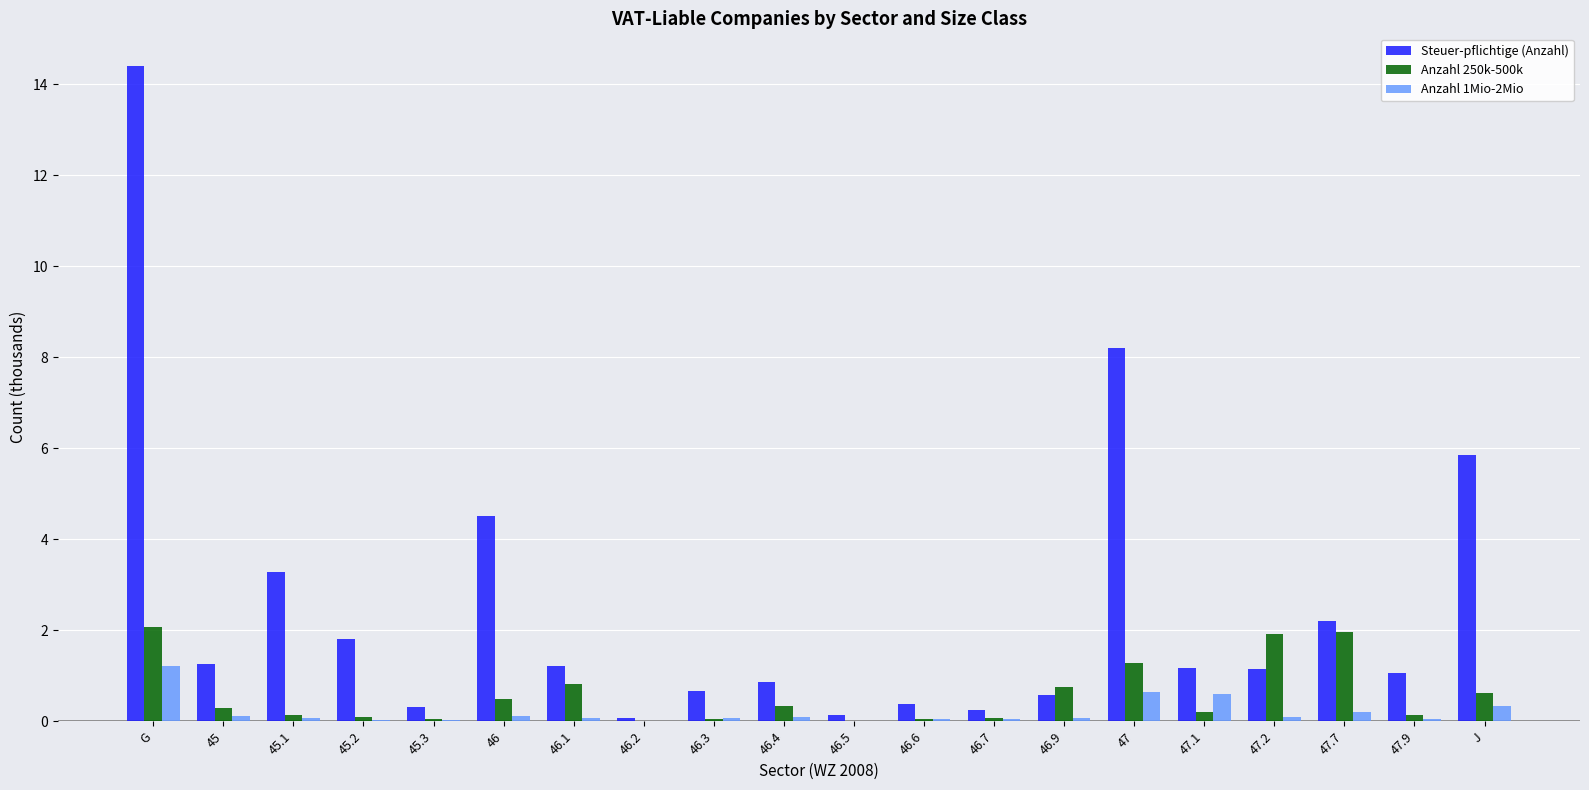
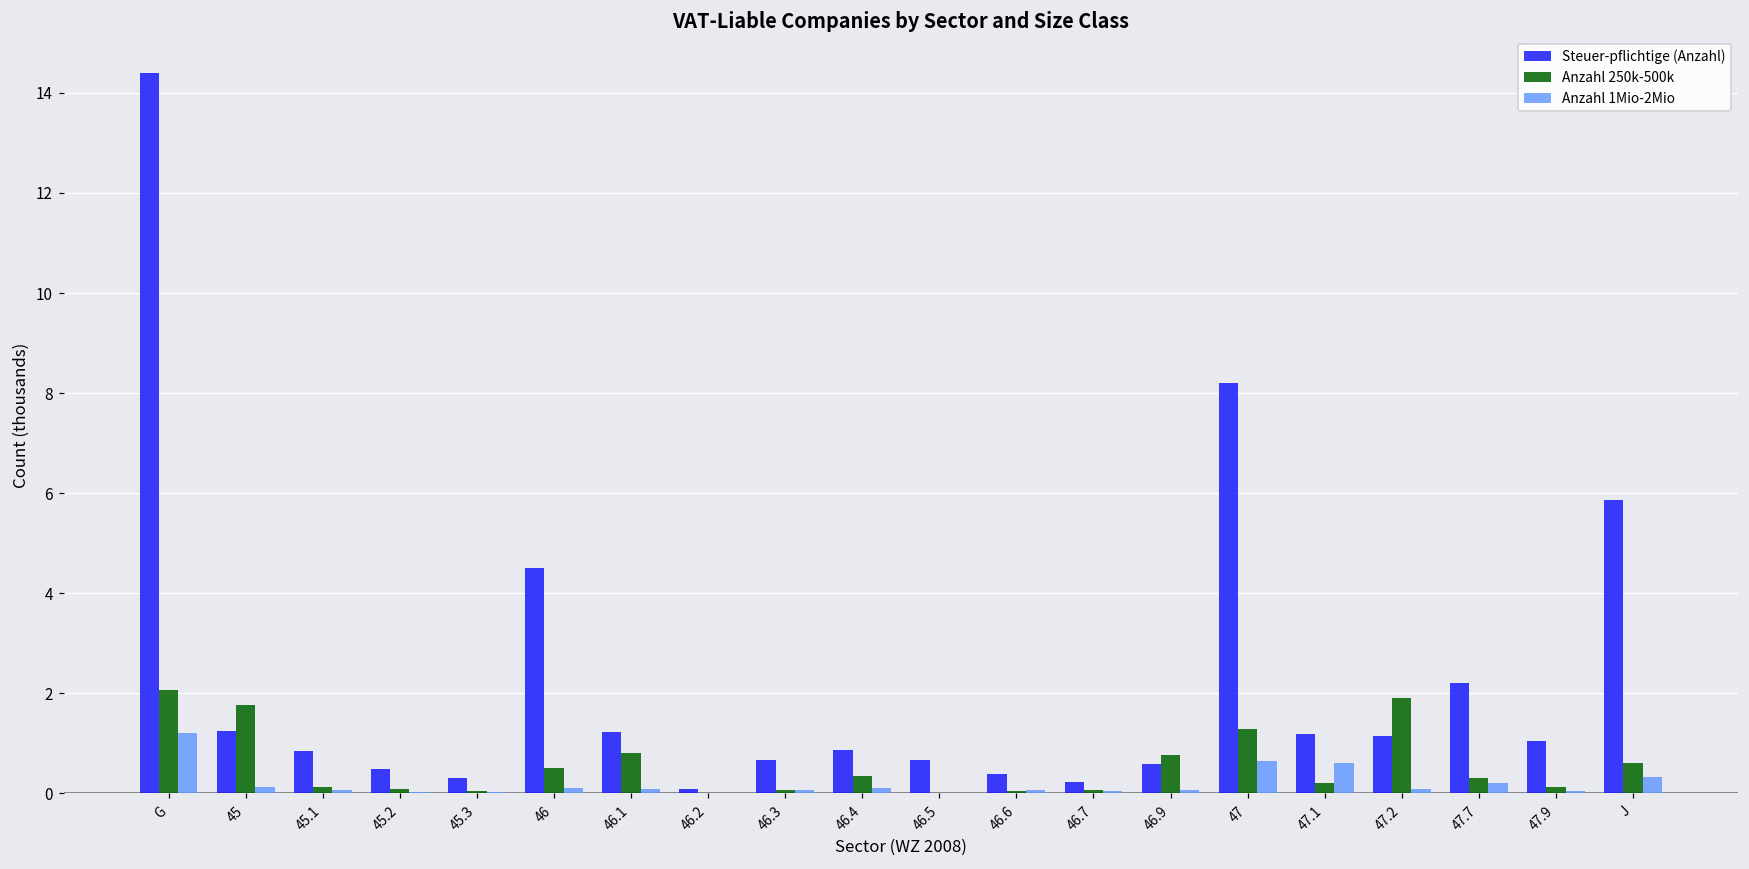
  {
    "Steuer-pflichtige (Anzahl)": {
      "G": 14.4,
      "45": 1.3,
-     "45.1": 3.3,
-     "45.2": 1.8,
+     "45.1": 0.8,
+     "45.2": 0.5,
      "45.3": 0.3,
      "46": 4.5,
      "46.1": 1.2,
      "46.2": 0.1,
      "46.3": 0.7,
      "46.4": 0.9,
-     "46.5": 0.1,
+     "46.5": 0.7,
      "46.6": 0.4,
      "46.7": 0.2,
      "46.9": 0.6,
      "47": 8.2,
      "47.1": 1.2,
      "47.2": 1.1,
      "47.7": 2.2,
      "47.9": 1.1,
      "J": 5.9
    },
    "Anzahl 250k-500k": {
      "G": 2.1,
-     "45": 0.3,
+     "45": 1.8,
      "45.1": 0.1,
      "45.2": 0.1,
      "46": 0.5,
      "46.1": 0.8,
      "46.3": 0.1,
      "46.4": 0.3,
      "46.7": 0.1,
      "46.9": 0.8,
      "47": 1.3,
      "47.1": 0.2,
      "47.2": 1.9,
-     "47.7": 2.0,
+     "47.7": 0.3,
      "47.9": 0.1,
      "J": 0.6
    },
    "Anzahl 1Mio-2Mio": {
      "G": 1.2,
      "45": 0.1,
      "45.1": 0.1,
      "46": 0.1,
      "46.1": 0.1,
      "46.3": 0.1,
      "46.4": 0.1,
      "46.6": 0.1,
      "46.9": 0.1,
      "47": 0.6,
      "47.1": 0.6,
      "47.2": 0.1,
      "47.7": 0.2,
      "47.9": 0.1,
      "J": 0.3
    }
  }
